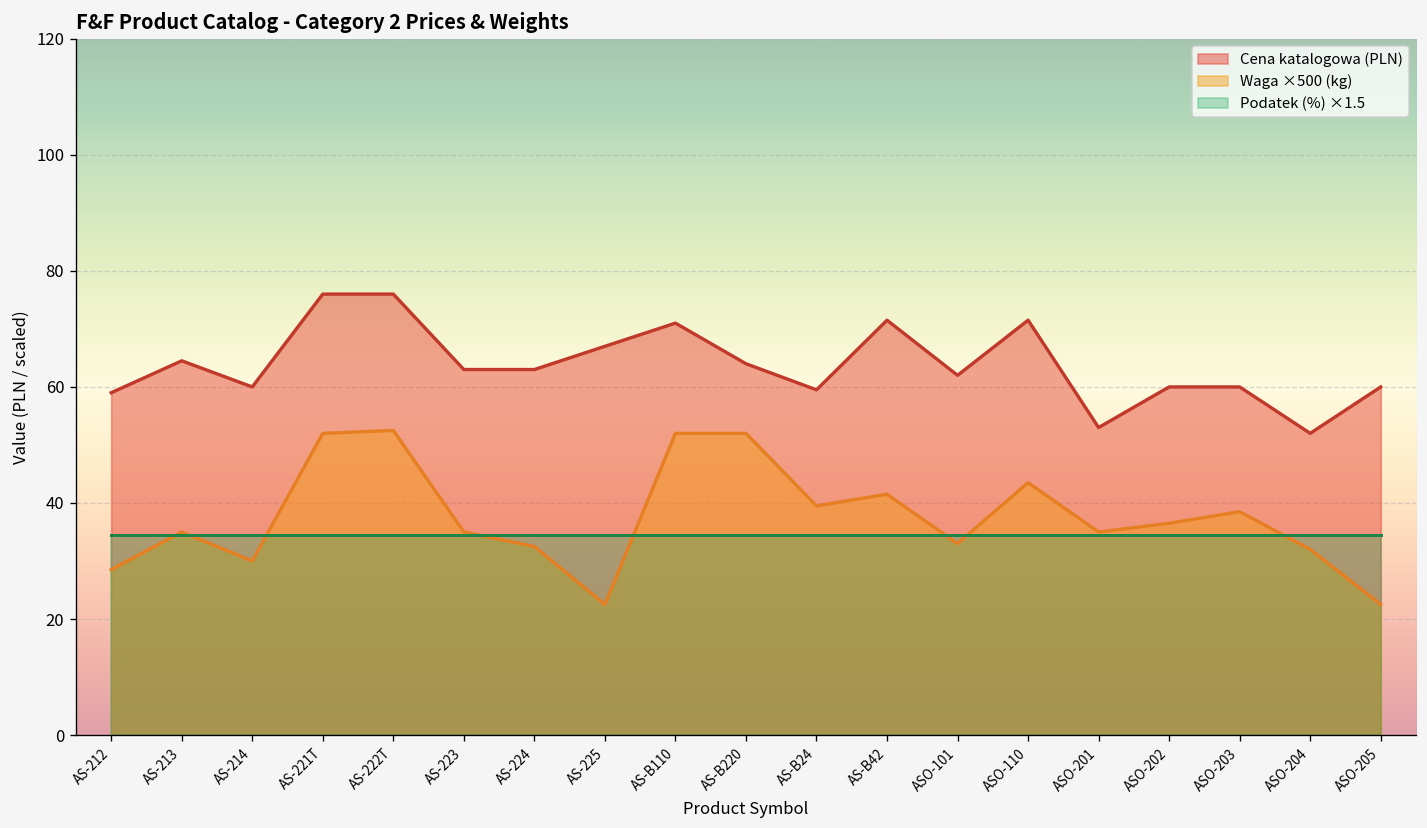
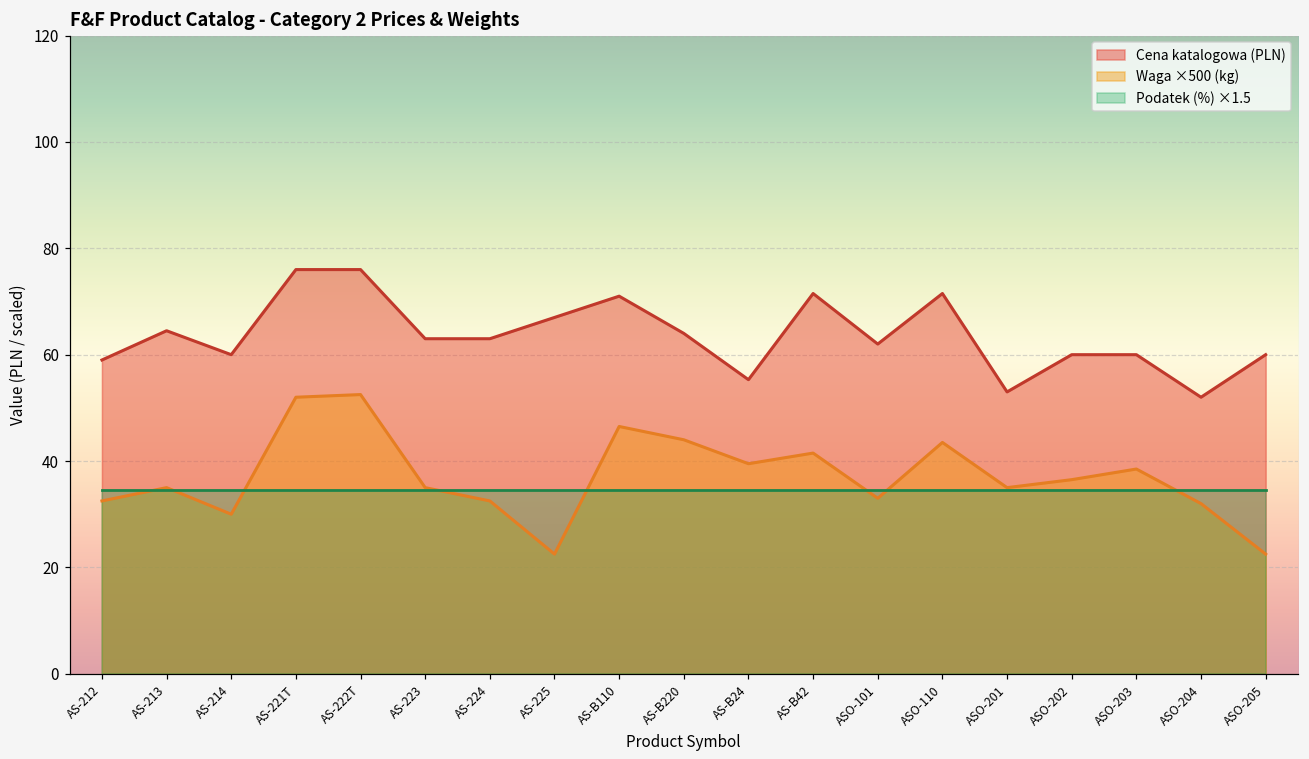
  {
    "Cena katalogowa (PLN)": {
      "AS-212": 59,
      "AS-213": 65,
      "AS-214": 60,
      "AS-221T": 76,
      "AS-222T": 76,
      "AS-223": 63,
      "AS-224": 63,
      "AS-225": 67,
      "AS-B110": 71,
      "AS-B220": 64,
-     "AS-B24": 60,
+     "AS-B24": 55,
      "AS-B42": 72,
      "ASO-101": 62,
      "ASO-110": 72,
      "ASO-201": 53,
      "ASO-202": 60,
      "ASO-203": 60,
      "ASO-204": 52,
      "ASO-205": 60
    },
    "Waga ×500 (kg)": {
-     "AS-212": 29,
+     "AS-212": 33,
      "AS-214": 30,
      "AS-221T": 52,
      "AS-222T": 53,
      "AS-224": 33,
      "AS-225": 23,
-     "AS-B110": 52,
-     "AS-B220": 52,
+     "AS-B110": 47,
+     "AS-B220": 44,
      "AS-B24": 40,
      "AS-B42": 42,
      "ASO-101": 33,
      "ASO-110": 44,
      "ASO-202": 37,
      "ASO-203": 39,
      "ASO-204": 32,
      "ASO-205": 23
    },
    "Podatek (%) ×1.5": {
      "AS-212": 35,
      "AS-214": 35,
      "AS-221T": 35,
      "AS-222T": 35,
      "AS-224": 35,
      "AS-225": 35,
      "AS-B110": 35,
      "AS-B220": 35,
      "AS-B24": 35,
      "AS-B42": 35,
      "ASO-101": 35,
      "ASO-110": 35,
      "ASO-202": 35,
      "ASO-203": 35,
      "ASO-204": 35,
      "ASO-205": 35
    }
  }
